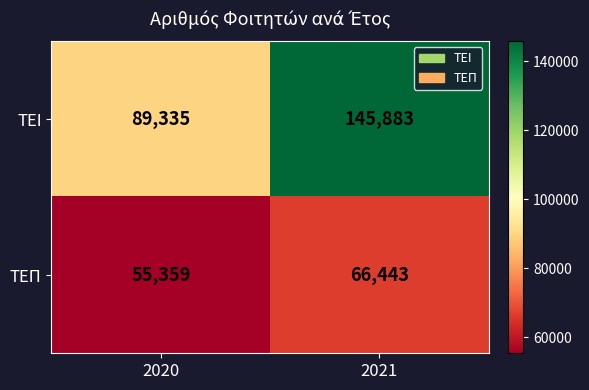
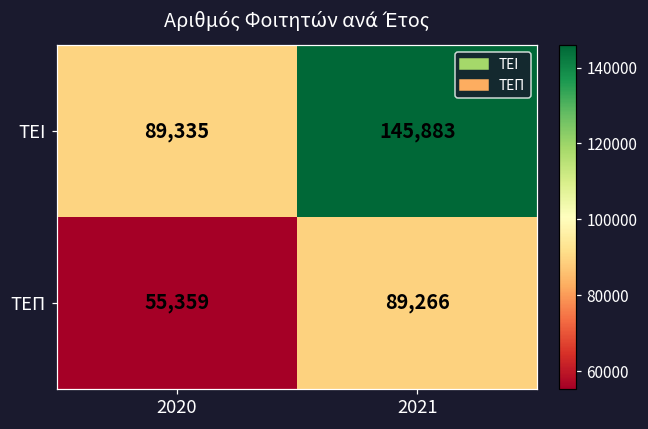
  {
    "ΤΕΙ": {
      "2020": "89,335",
      "2021": "145,883"
    },
    "ΤΕΠ": {
      "2020": "55,359",
-     "2021": "66,443"
+     "2021": "89,266"
    }
  }
